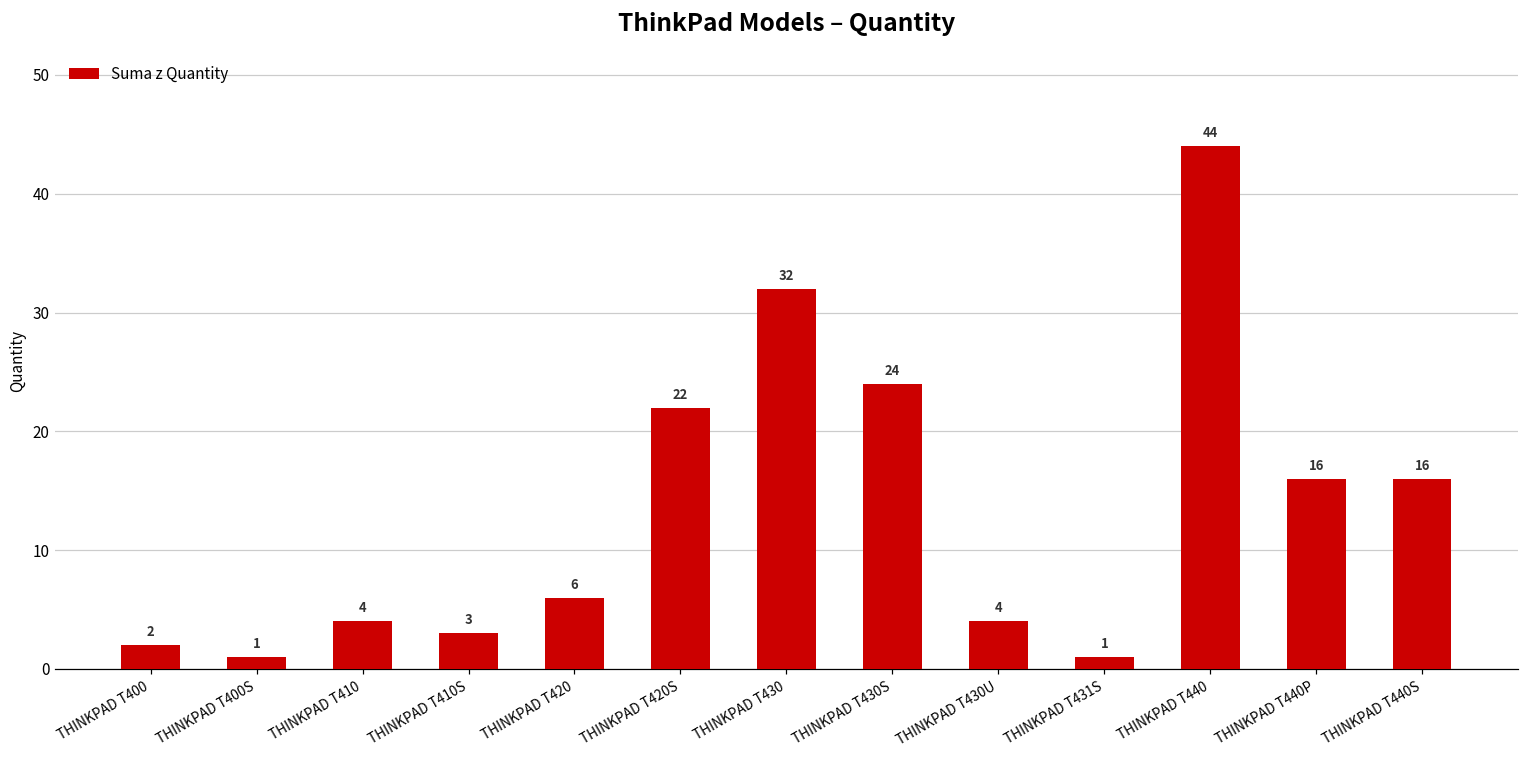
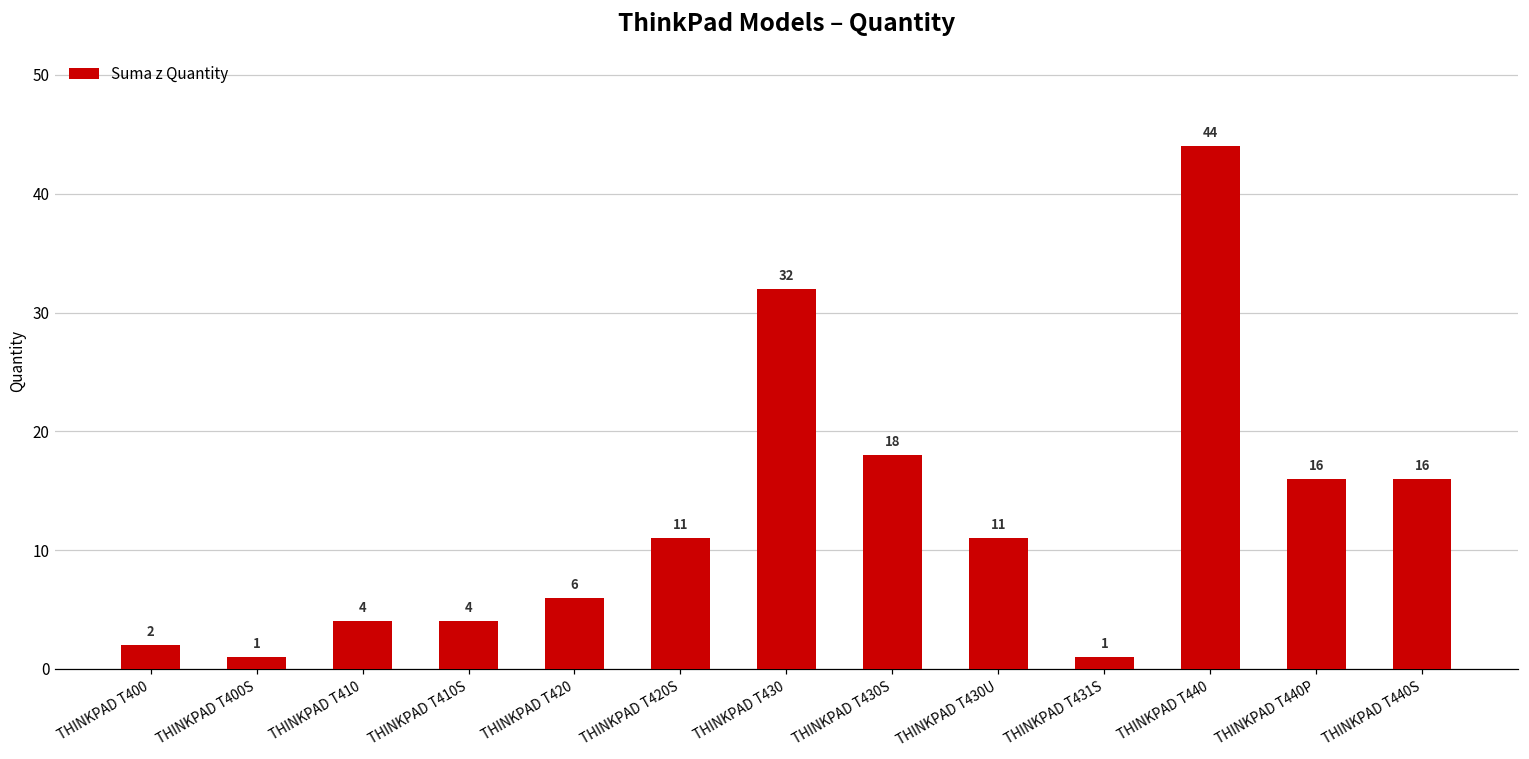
  {
    "THINKPAD T400": 2,
    "THINKPAD T400S": 1,
    "THINKPAD T410": 4,
-   "THINKPAD T410S": 3,
+   "THINKPAD T410S": 4,
    "THINKPAD T420": 6,
-   "THINKPAD T420S": 22,
+   "THINKPAD T420S": 11,
    "THINKPAD T430": 32,
-   "THINKPAD T430S": 24,
-   "THINKPAD T430U": 4,
+   "THINKPAD T430S": 18,
+   "THINKPAD T430U": 11,
    "THINKPAD T431S": 1,
    "THINKPAD T440": 44,
    "THINKPAD T440P": 16,
    "THINKPAD T440S": 16
  }
